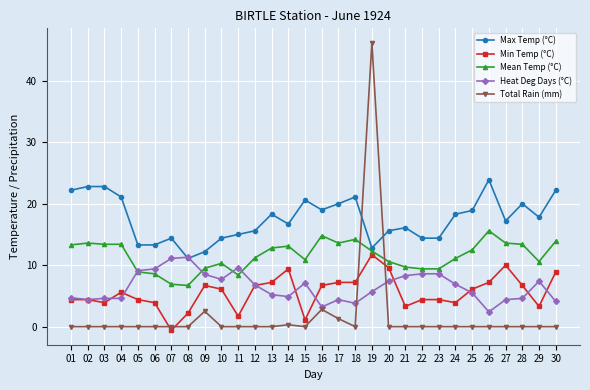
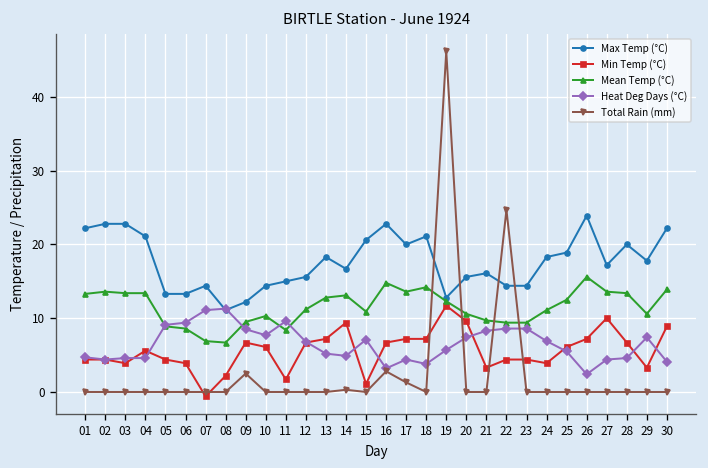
  {
    "Max Temp (°C)": {
      "01": 22,
      "02": 23,
      "03": 23,
      "04": 21,
      "05": 13,
      "06": 13,
      "07": 14,
      "09": 12,
      "10": 14,
      "11": 15,
      "12": 16,
      "13": 18,
      "14": 17,
      "15": 21,
-     "16": 19,
+     "16": 23,
      "17": 20,
      "18": 21,
      "19": 13,
      "20": 16,
      "21": 16,
      "22": 14,
      "23": 14,
      "24": 18,
      "25": 19,
      "26": 24,
      "27": 17,
      "28": 20,
      "29": 18,
      "30": 22
    },
    "Min Temp (°C)": {
      "03": 4,
      "04": 6,
      "05": 4,
      "06": 4,
      "07": -1,
      "08": 2,
      "09": 7,
      "10": 6,
      "11": 2,
      "13": 7,
      "14": 9,
      "15": 1,
      "16": 7,
      "17": 7,
      "18": 7,
      "19": 12,
      "20": 10,
      "21": 3,
      "22": 4,
      "23": 4,
      "24": 4,
      "25": 6,
      "26": 7,
      "27": 10,
      "28": 7,
      "29": 3,
      "30": 9
    },
    "Mean Temp (°C)": {
      "01": 13,
      "02": 14,
      "03": 13,
      "04": 13,
      "06": 9,
      "07": 7,
      "08": 7,
      "09": 10,
      "10": 10,
      "11": 8,
      "12": 11,
      "13": 13,
      "14": 13,
      "15": 11,
      "16": 15,
      "17": 14,
      "18": 14,
      "19": 12,
      "20": 11,
      "21": 10,
      "22": 9,
      "23": 9,
      "24": 11,
      "25": 13,
      "26": 16,
      "27": 14,
      "28": 13,
      "29": 11,
      "30": 14
    },
    "Heat Deg Days (°C)": {
      "03": 5,
      "04": 5,
      "06": 9,
      "07": 11,
      "09": 9,
      "10": 8,
      "11": 10,
      "13": 5,
      "14": 5,
      "15": 7,
      "17": 4,
      "18": 4,
      "19": 6,
      "20": 7,
      "21": 8,
      "22": 9,
      "23": 9,
      "24": 7,
      "25": 6,
      "26": 2,
      "27": 4,
      "28": 5,
      "29": 7,
      "30": 4
    },
    "Total Rain (mm)": {
      "01": 0,
      "02": 0,
      "03": 0,
      "04": 0,
      "05": 0,
      "06": 0,
      "07": 0,
      "08": 0,
      "09": 3,
      "10": 0,
      "11": 0,
      "12": 0,
      "13": 0,
      "14": 0,
      "15": 0,
      "17": 1,
      "18": 0,
      "19": 46,
      "20": 0,
      "21": 0,
-     "22": 0,
+     "22": 25,
      "23": 0,
      "24": 0,
      "25": 0,
      "26": 0,
      "27": 0,
      "28": 0,
      "29": 0,
      "30": 0
    }
  }
